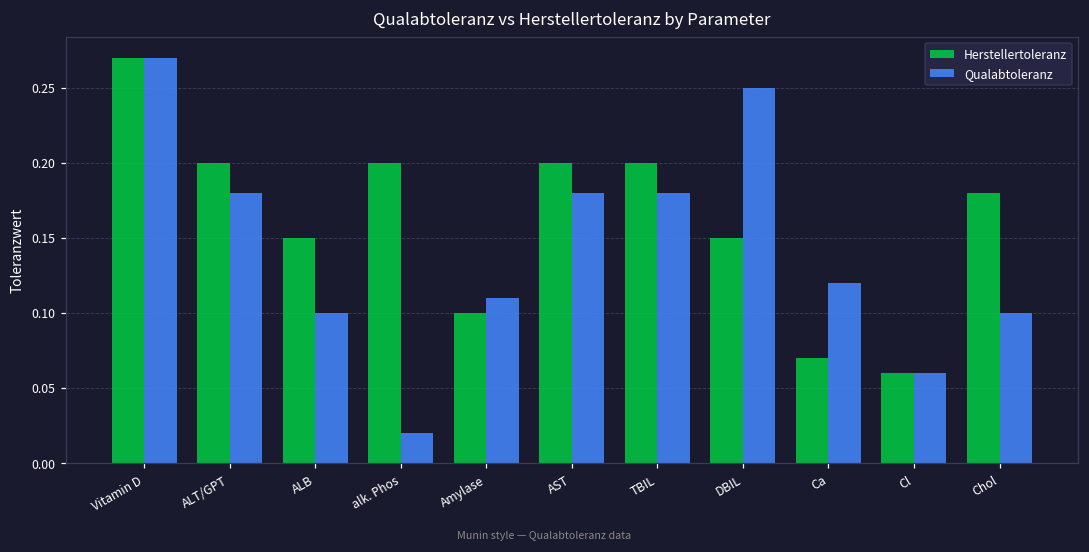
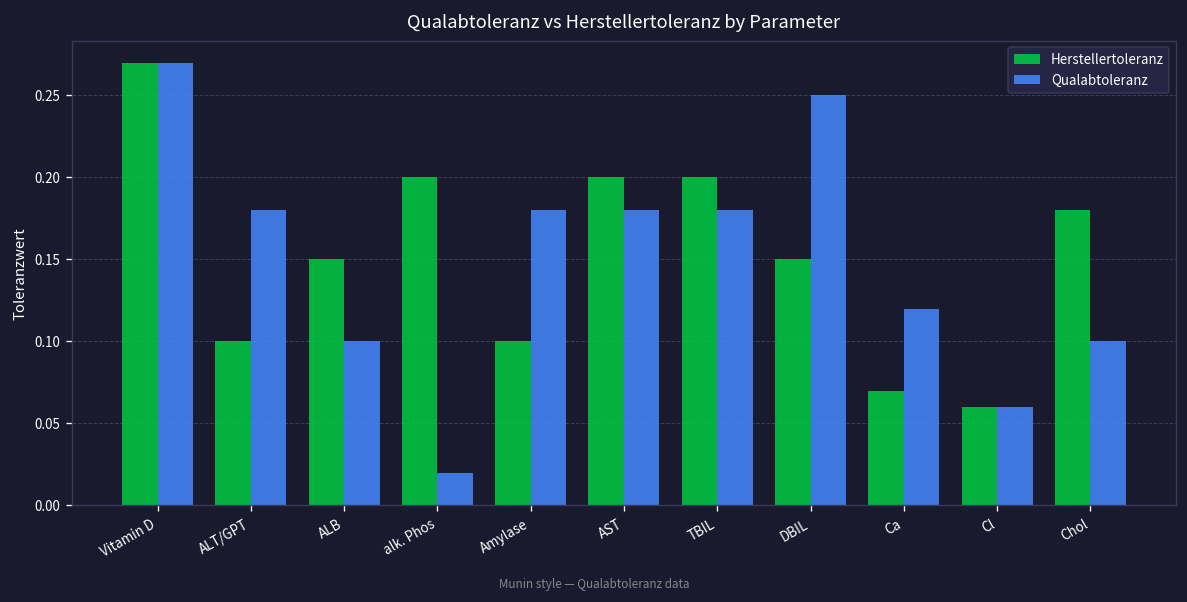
  {
    "Herstellertoleranz": {
      "Vitamin D": 0.270,
-     "ALT/GPT": 0.2,
+     "ALT/GPT": 0.1,
      "ALB": 0.150,
      "alk. Phos": 0.2,
      "Amylase": 0.1,
      "AST": 0.2,
      "TBIL": 0.2,
      "DBIL": 0.150,
      "Ca": 0.070,
      "Cl": 0.060,
      "Chol": 0.180
    },
    "Qualabtoleranz": {
      "Vitamin D": 0.27,
      "ALT/GPT": 0.18,
      "ALB": 0.10,
      "alk. Phos": 0.02,
-     "Amylase": 0.11,
+     "Amylase": 0.18,
      "AST": 0.18,
      "TBIL": 0.18,
      "DBIL": 0.25,
      "Ca": 0.12,
      "Cl": 0.06,
      "Chol": 0.10
    }
  }
